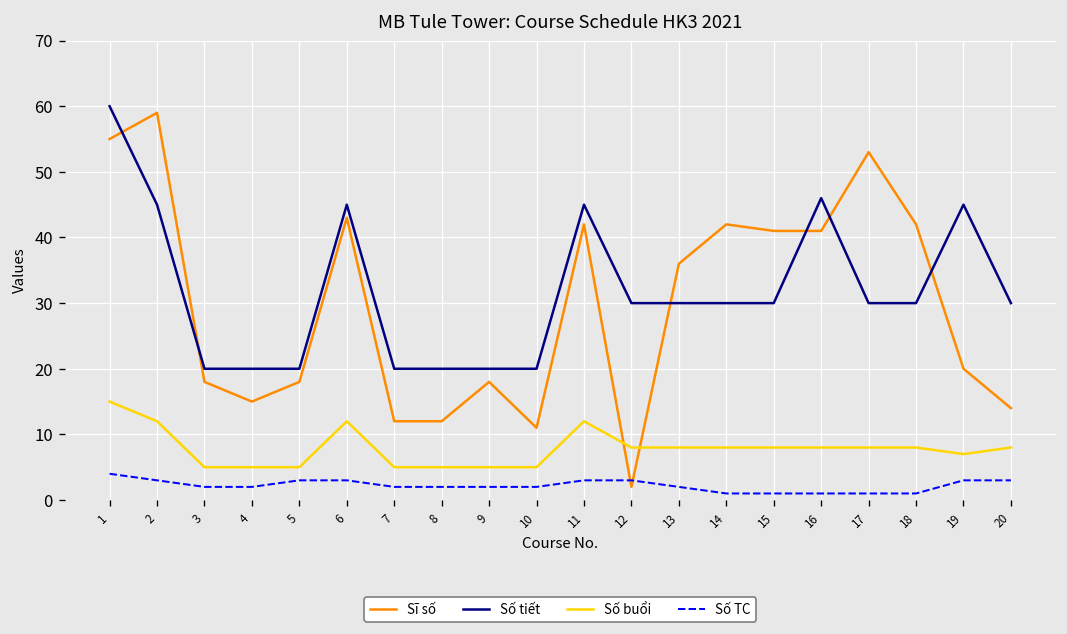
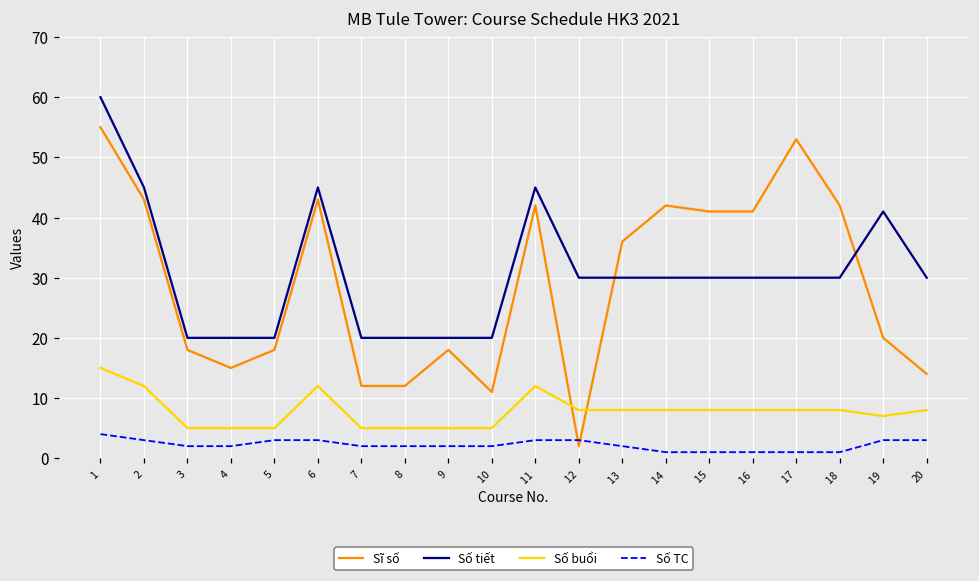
  {
    "Sĩ số": {
      "1": 55,
-     "2": 59,
+     "2": 43,
      "3": 18,
      "4": 15,
      "5": 18,
      "6": 43,
      "7": 12,
      "8": 12,
      "9": 18,
      "10": 11,
      "11": 42,
      "12": 2,
      "13": 36,
      "14": 42,
      "15": 41,
      "16": 41,
      "17": 53,
      "18": 42,
      "19": 20,
      "20": 14
    },
    "Số tiết": {
      "1": 60,
      "2": 45,
      "3": 20,
      "4": 20,
      "5": 20,
      "6": 45,
      "7": 20,
      "8": 20,
      "9": 20,
      "10": 20,
      "11": 45,
      "12": 30,
      "13": 30,
      "14": 30,
      "15": 30,
-     "16": 46,
+     "16": 30,
      "17": 30,
      "18": 30,
-     "19": 45,
+     "19": 41,
      "20": 30
    },
    "Số buổi": {
      "1": 15,
      "2": 12,
      "3": 5,
      "4": 5,
      "5": 5,
      "6": 12,
      "7": 5,
      "8": 5,
      "9": 5,
      "10": 5,
      "11": 12,
      "12": 8,
      "13": 8,
      "14": 8,
      "15": 8,
      "16": 8,
      "17": 8,
      "18": 8,
      "19": 7,
      "20": 8
    },
    "Số TC": {
      "1": 4,
      "2": 3,
      "3": 2,
      "4": 2,
      "5": 3,
      "6": 3,
      "7": 2,
      "8": 2,
      "9": 2,
      "10": 2,
      "11": 3,
      "12": 3,
      "13": 2,
      "14": 1,
      "15": 1,
      "16": 1,
      "17": 1,
      "18": 1,
      "19": 3,
      "20": 3
    }
  }
